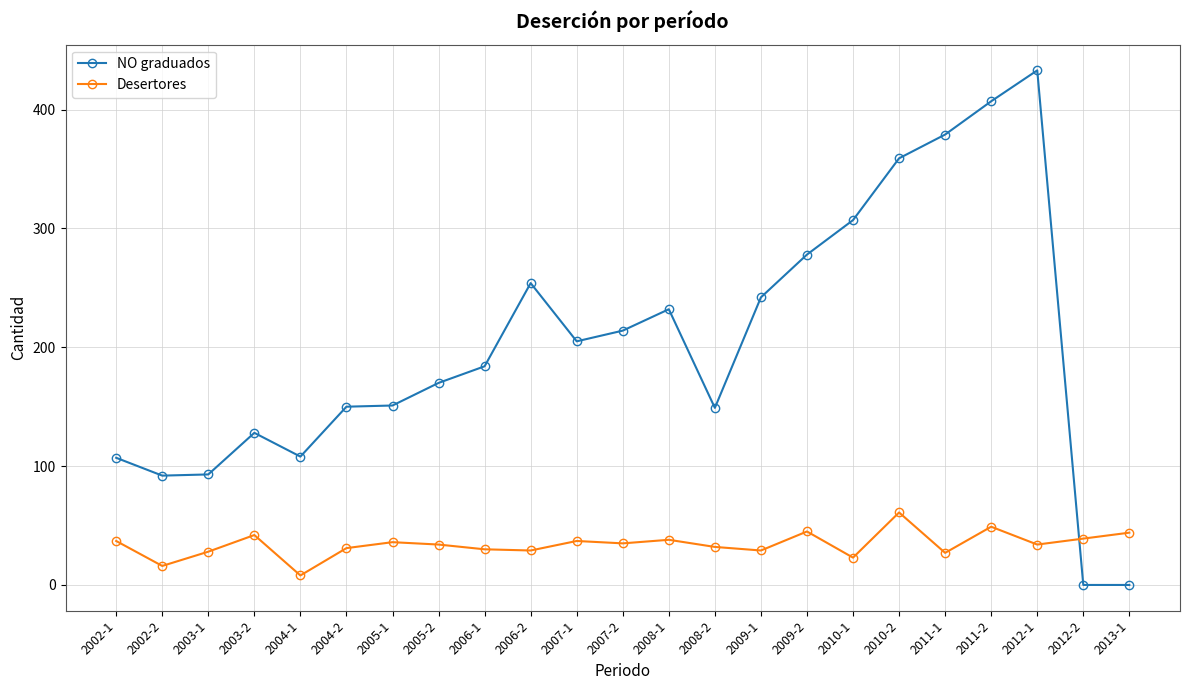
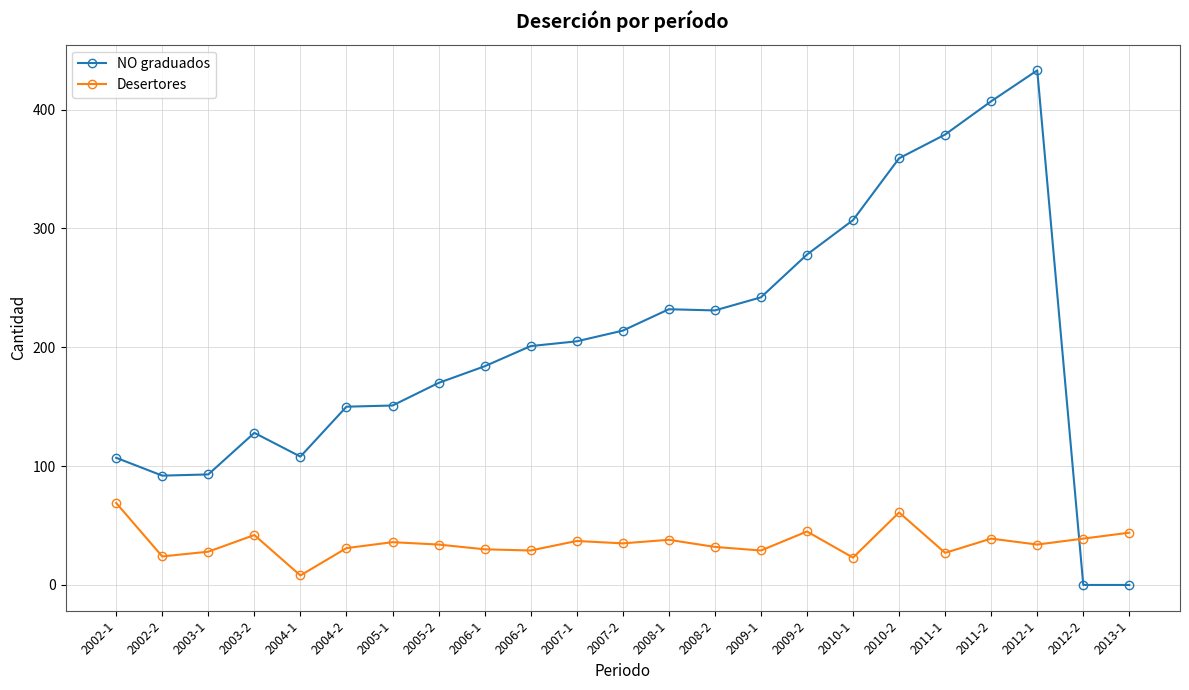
  {
    "NO graduados": {
      "2002-1": 107,
      "2002-2": 92,
      "2003-1": 93,
      "2003-2": 128,
      "2004-1": 108,
      "2004-2": 150,
      "2005-1": 151,
      "2005-2": 170,
      "2006-1": 184,
-     "2006-2": 254,
+     "2006-2": 201,
      "2007-1": 205,
      "2007-2": 214,
      "2008-1": 232,
-     "2008-2": 149,
+     "2008-2": 231,
      "2009-1": 242,
      "2009-2": 278,
      "2010-1": 307,
      "2010-2": 359,
      "2011-1": 379,
      "2011-2": 407,
      "2012-1": 433,
      "2012-2": 0,
      "2013-1": 0
    },
    "Desertores": {
-     "2002-1": 37,
-     "2002-2": 16,
+     "2002-1": 69,
+     "2002-2": 24,
      "2003-1": 28,
      "2003-2": 42,
      "2004-1": 8,
      "2004-2": 31,
      "2005-1": 36,
      "2005-2": 34,
      "2006-1": 30,
      "2006-2": 29,
      "2007-1": 37,
      "2007-2": 35,
      "2008-1": 38,
      "2008-2": 32,
      "2009-1": 29,
      "2009-2": 45,
      "2010-1": 23,
      "2010-2": 61,
      "2011-1": 27,
-     "2011-2": 49,
+     "2011-2": 39,
      "2012-1": 34,
      "2012-2": 39,
      "2013-1": 44
    }
  }
